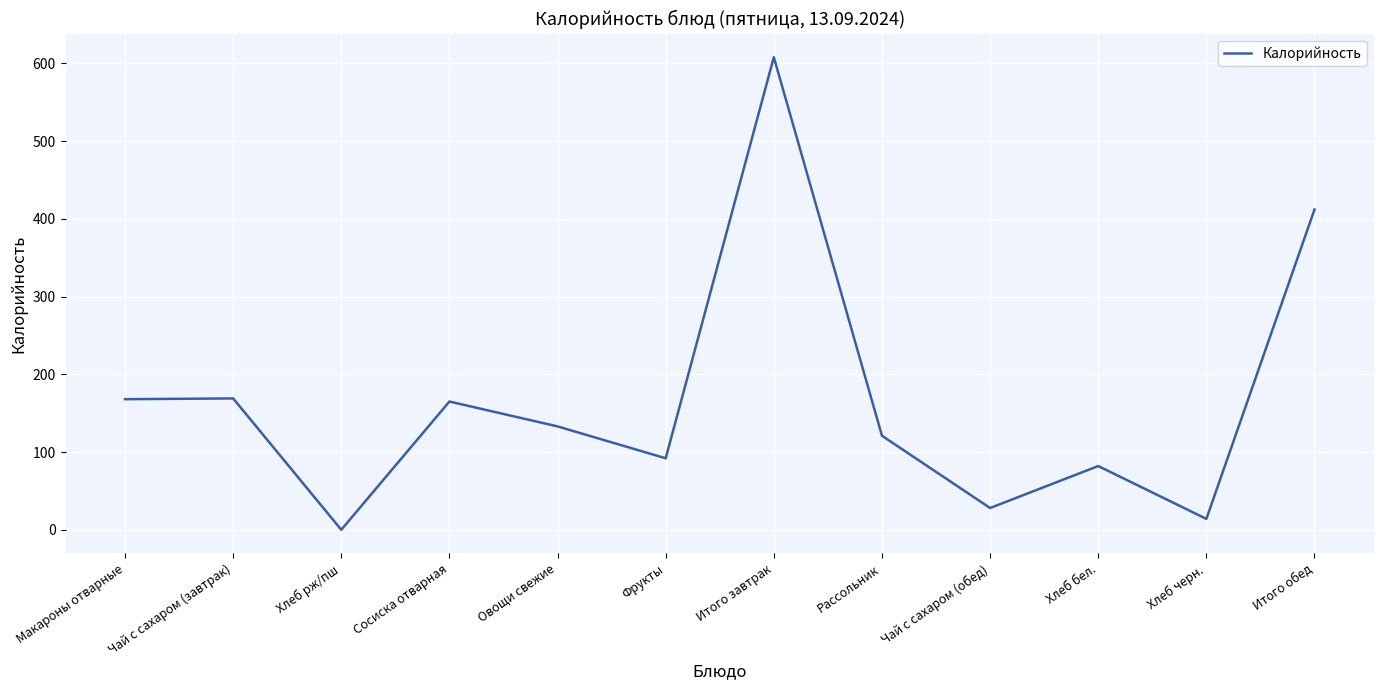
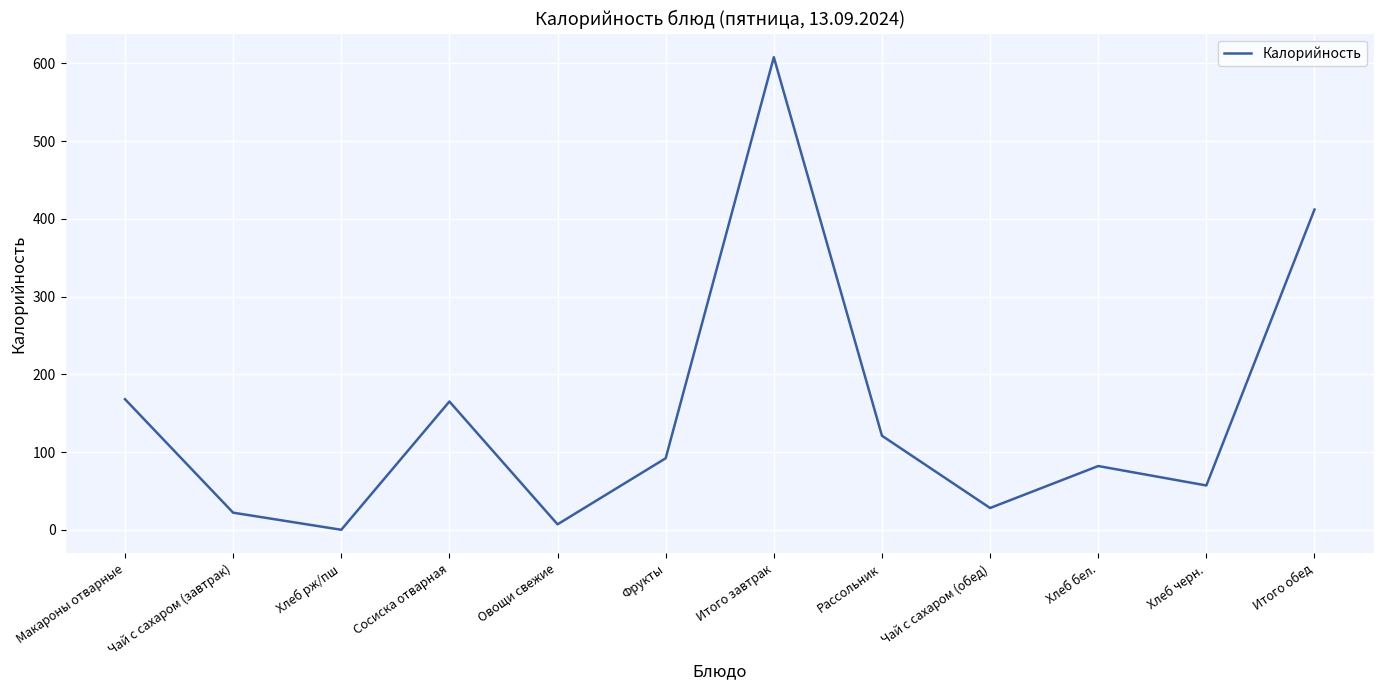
  {
    "Макароны отварные": 170,
-   "Чай с сахаром (завтрак)": 170,
+   "Чай с сахаром (завтрак)": 20,
    "Хлеб рж/пш": 0,
    "Сосиска отварная": 170,
-   "Овощи свежие": 130,
+   "Овощи свежие": 10,
    "Фрукты": 90,
    "Итого завтрак": 610,
    "Рассольник": 120,
    "Чай с сахаром (обед)": 30,
    "Хлеб бел.": 80,
-   "Хлеб черн.": 10,
+   "Хлеб черн.": 60,
    "Итого обед": 410
  }
